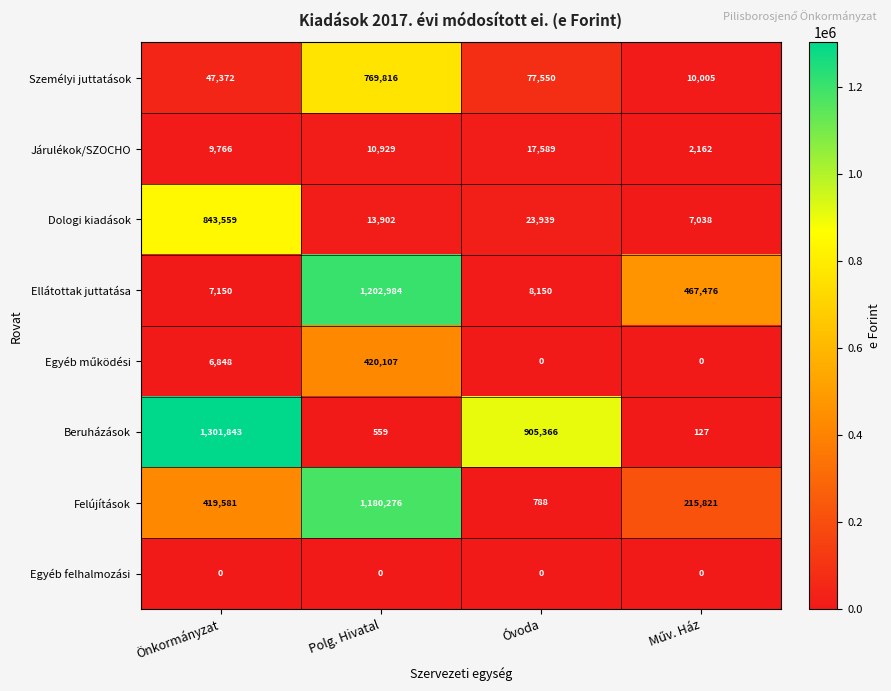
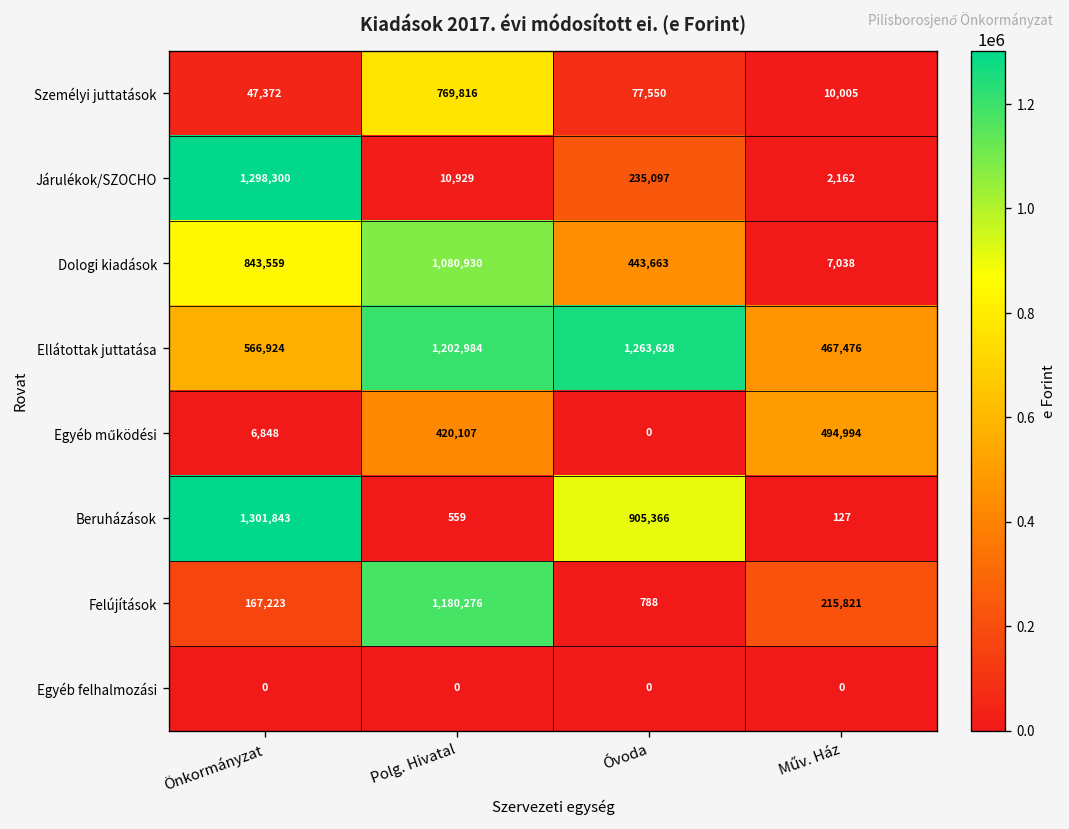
  {
    "Személyi juttatások": {
      "Önkormányzat": "47,372",
      "Polg. Hivatal": "769,816",
      "Óvoda": "77,550",
      "Műv. Ház": "10,005"
    },
    "Járulékok/SZOCHO": {
-     "Önkormányzat": "9,766",
+     "Önkormányzat": "1,298,300",
      "Polg. Hivatal": "10,929",
-     "Óvoda": "17,589",
+     "Óvoda": "235,097",
      "Műv. Ház": "2,162"
    },
    "Dologi kiadások": {
      "Önkormányzat": "843,559",
-     "Polg. Hivatal": "13,902",
-     "Óvoda": "23,939",
+     "Polg. Hivatal": "1,080,930",
+     "Óvoda": "443,663",
      "Műv. Ház": "7,038"
    },
    "Ellátottak juttatása": {
-     "Önkormányzat": "7,150",
+     "Önkormányzat": "566,924",
      "Polg. Hivatal": "1,202,984",
-     "Óvoda": "8,150",
+     "Óvoda": "1,263,628",
      "Műv. Ház": "467,476"
    },
    "Egyéb működési": {
      "Önkormányzat": "6,848",
      "Polg. Hivatal": "420,107",
      "Óvoda": "0",
-     "Műv. Ház": "0"
+     "Műv. Ház": "494,994"
    },
    "Beruházások": {
      "Önkormányzat": "1,301,843",
      "Polg. Hivatal": "559",
      "Óvoda": "905,366",
      "Műv. Ház": "127"
    },
    "Felújítások": {
-     "Önkormányzat": "419,581",
+     "Önkormányzat": "167,223",
      "Polg. Hivatal": "1,180,276",
      "Óvoda": "788",
      "Műv. Ház": "215,821"
    },
    "Egyéb felhalmozási": {
      "Önkormányzat": "0",
      "Polg. Hivatal": "0",
      "Óvoda": "0",
      "Műv. Ház": "0"
    }
  }
